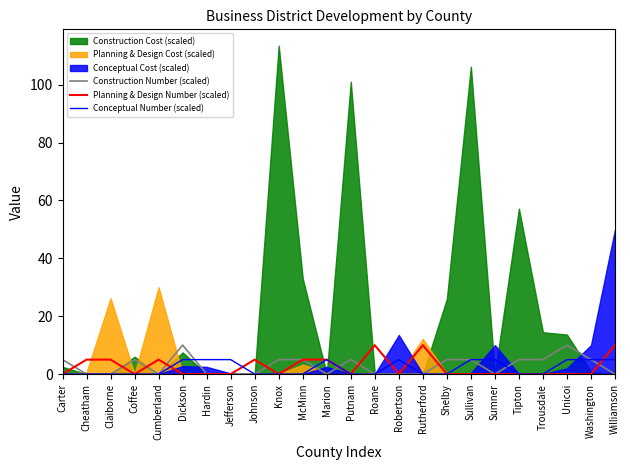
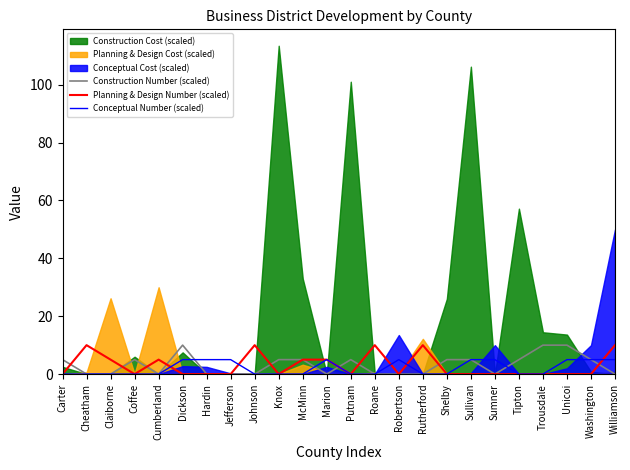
  {
    "Construction Number (scaled)": {
      "Carter": 5,
      "Coffee": 5,
      "Dickson": 10,
      "Knox": 5,
      "Putnam": 5,
      "Shelby": 5,
      "Tipton": 5,
-     "Trousdale": 5,
+     "Trousdale": 10,
      "Unicoi": 10
    },
    "Construction Cost (scaled)": {
      "Carter": 3,
      "Coffee": 6,
      "Dickson": 8,
      "Knox": 113,
      "McMinn": 33,
      "Putnam": 101,
      "Shelby": 26,
      "Sullivan": 106,
      "Tipton": 57,
      "Trousdale": 14,
      "Unicoi": 14
    },
    "Planning & Design Number (scaled)": {
-     "Cheatham": 5,
+     "Cheatham": 10,
      "Claiborne": 5,
      "Cumberland": 5,
-     "Johnson": 5,
+     "Johnson": 10,
      "Roane": 10,
      "Rutherford": 10,
      "Williamson": 10
    },
    "Planning & Design Cost (scaled)": {
      "Claiborne": 26,
      "Cumberland": 30,
      "McMinn": 3,
      "Rutherford": 12
    }
  }
